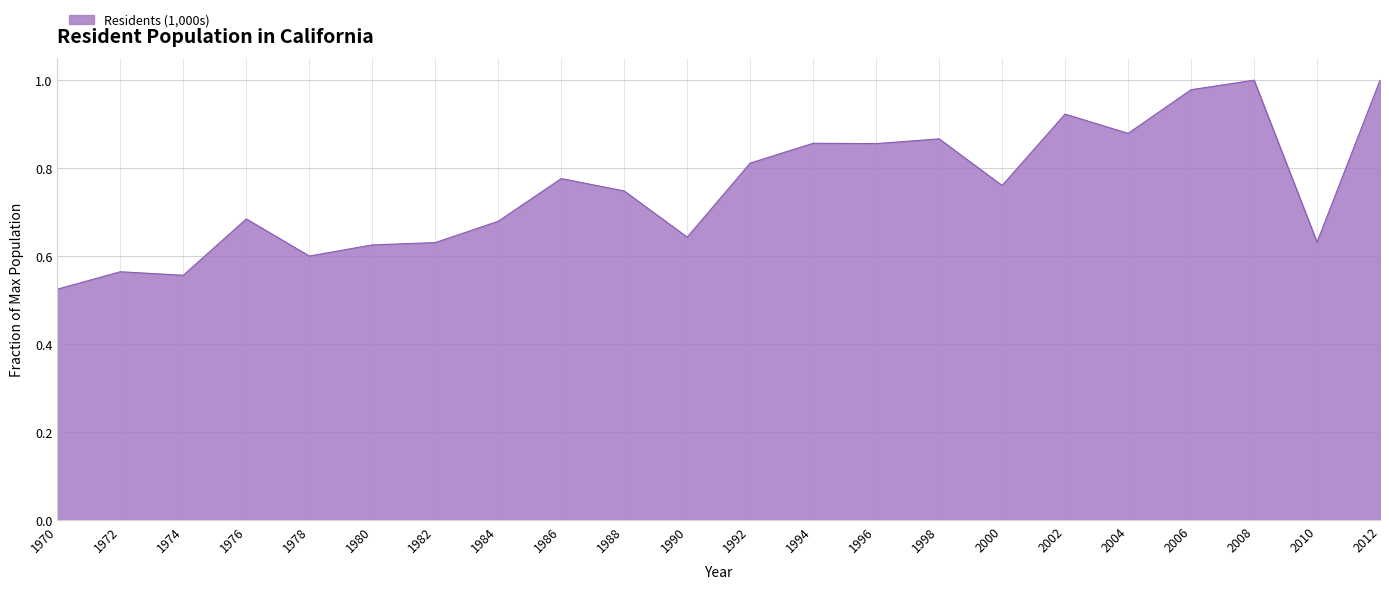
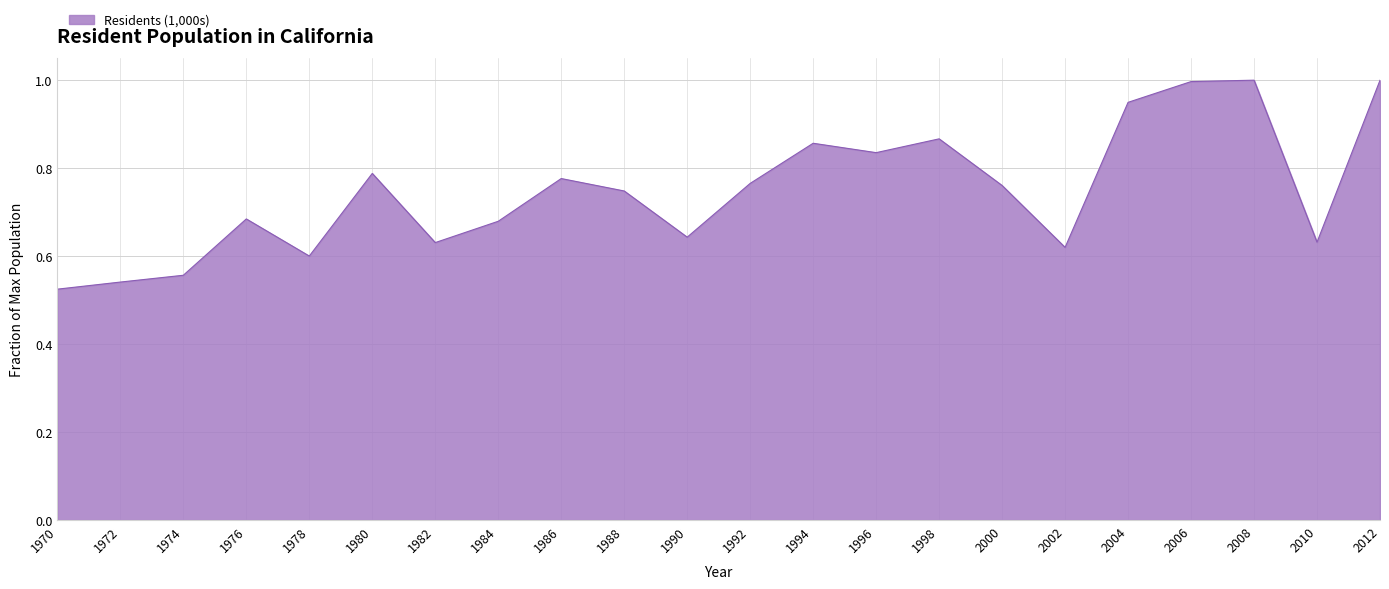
  {
    "1970": 0.52,
-   "1972": 0.56,
+   "1972": 0.54,
    "1974": 0.56,
    "1976": 0.68,
    "1978": 0.60,
-   "1980": 0.63,
+   "1980": 0.79,
    "1982": 0.63,
    "1984": 0.68,
    "1986": 0.78,
    "1988": 0.75,
    "1990": 0.64,
-   "1992": 0.81,
+   "1992": 0.77,
    "1994": 0.86,
-   "1996": 0.86,
+   "1996": 0.84,
    "1998": 0.87,
    "2000": 0.76,
-   "2002": 0.92,
-   "2004": 0.88,
-   "2006": 0.98,
+   "2002": 0.62,
+   "2004": 0.95,
+   "2006": 1.00,
    "2008": 1.00,
    "2010": 0.63,
    "2012": 1.00
  }
